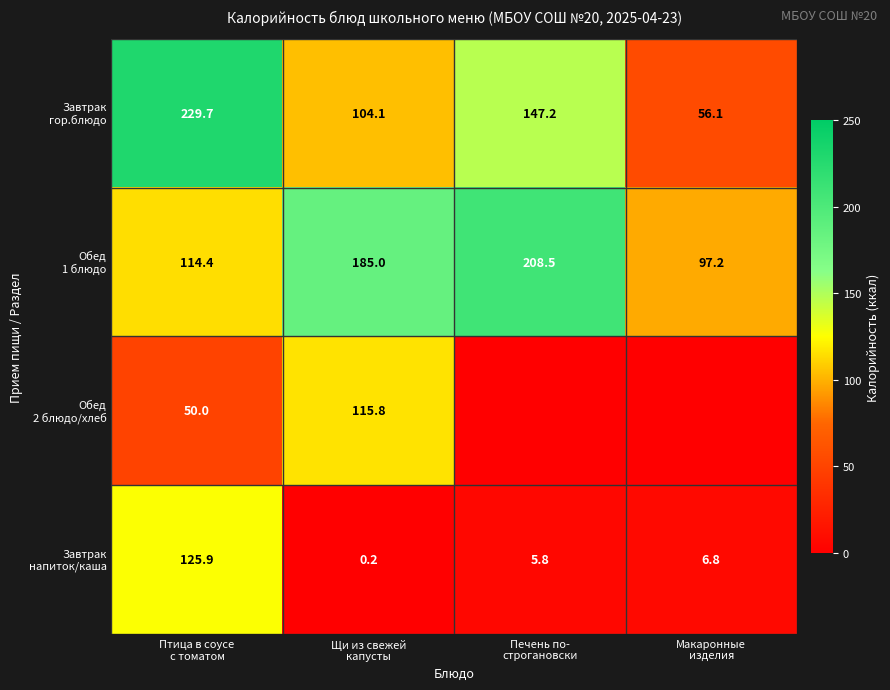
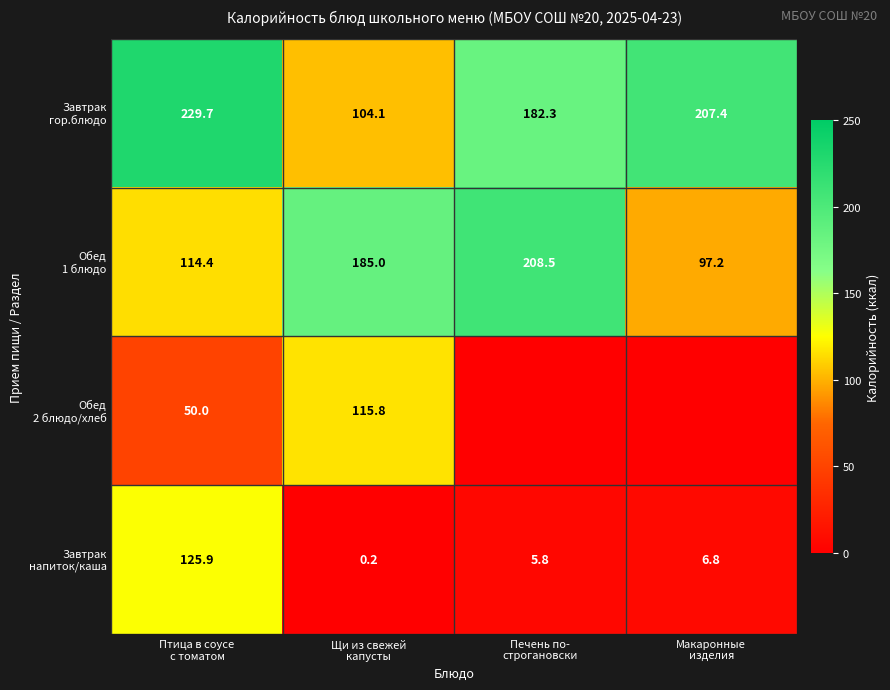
  {
    "Завтрак гор.блюдо": {
      "Птица в соусе с томатом": 229.7,
      "Щи из свежей капусты": 104.1,
-     "Печень по- строгановски": 147.2,
-     "Макаронные изделия": 56.1
+     "Печень по- строгановски": 182.3,
+     "Макаронные изделия": 207.4
    },
    "Обед 1 блюдо": {
      "Птица в соусе с томатом": 114.4,
      "Щи из свежей капусты": 185.0,
      "Печень по- строгановски": 208.5,
      "Макаронные изделия": 97.2
    },
    "Обед 2 блюдо/хлеб": {
      "Птица в соусе с томатом": 50.0,
      "Щи из свежей капусты": 115.8
    },
    "Завтрак напиток/каша": {
      "Птица в соусе с томатом": 125.9,
      "Щи из свежей капусты": 0.2,
      "Печень по- строгановски": 5.8,
      "Макаронные изделия": 6.8
    }
  }
